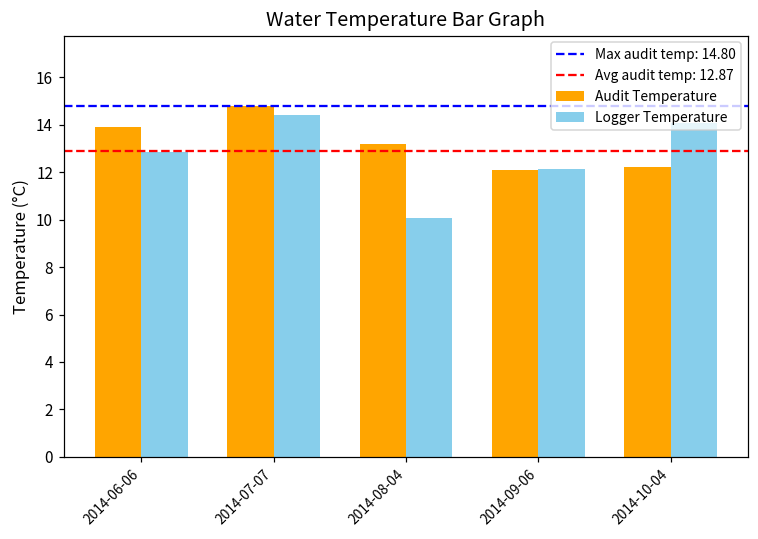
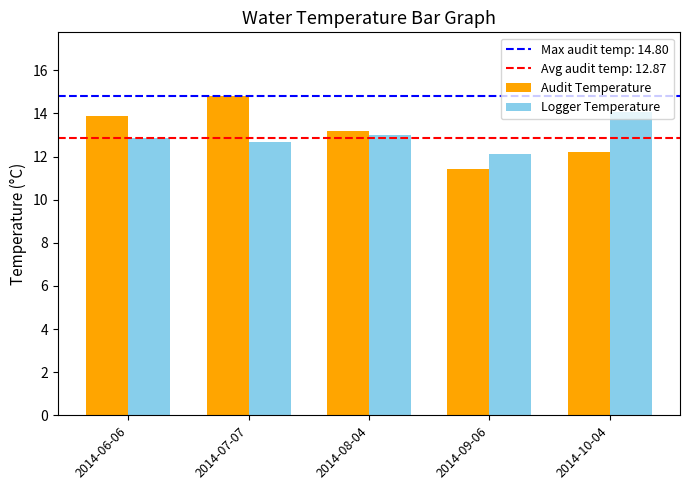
  {
    "Audit Temperature": {
      "2014-06-06": 13.9,
      "2014-07-07": 14.8,
      "2014-08-04": 13.2,
-     "2014-09-06": 12.1,
+     "2014-09-06": 11.4,
      "2014-10-04": 12.2
    },
    "Logger Temperature": {
      "2014-06-06": 12.8,
-     "2014-07-07": 14.4,
-     "2014-08-04": 10.1,
+     "2014-07-07": 12.7,
+     "2014-08-04": 13.0,
      "2014-09-06": 12.1
    }
  }
